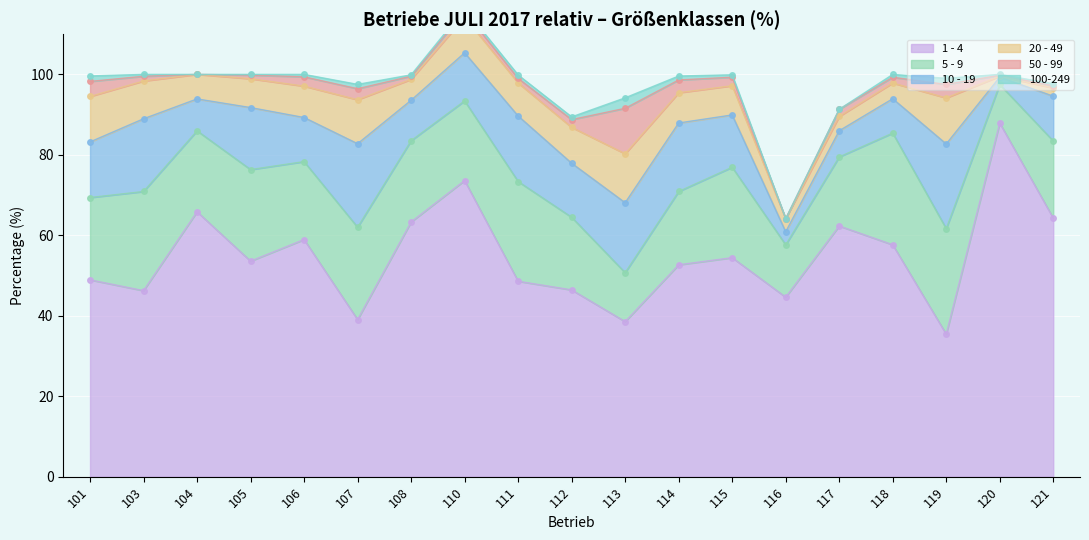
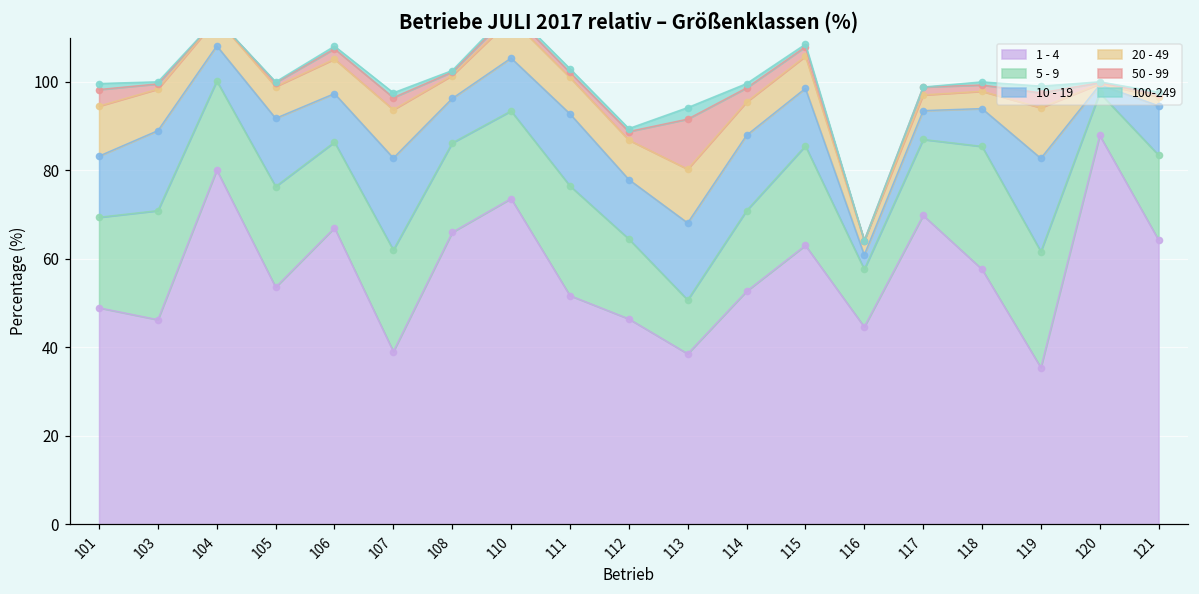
  {
    "1 - 4": {
      "101": 49,
      "103": 46,
-     "104": 66,
+     "104": 80,
      "105": 54,
-     "106": 59,
+     "106": 67,
      "107": 39,
-     "108": 63,
+     "108": 66,
      "110": 74,
-     "111": 49,
+     "111": 52,
      "112": 46,
      "113": 39,
      "114": 53,
-     "115": 54,
+     "115": 63,
      "116": 45,
-     "117": 62,
+     "117": 70,
      "118": 58,
      "119": 35,
      "120": 88,
      "121": 64
    }
  }
